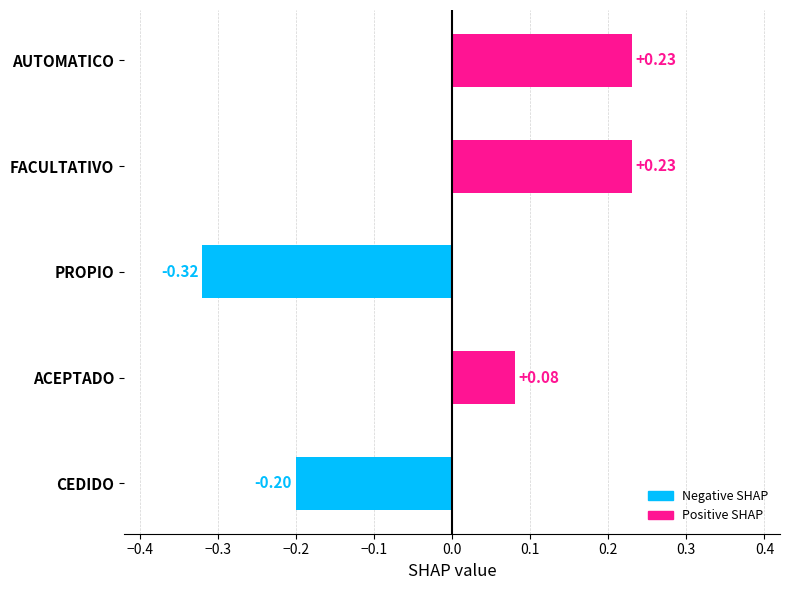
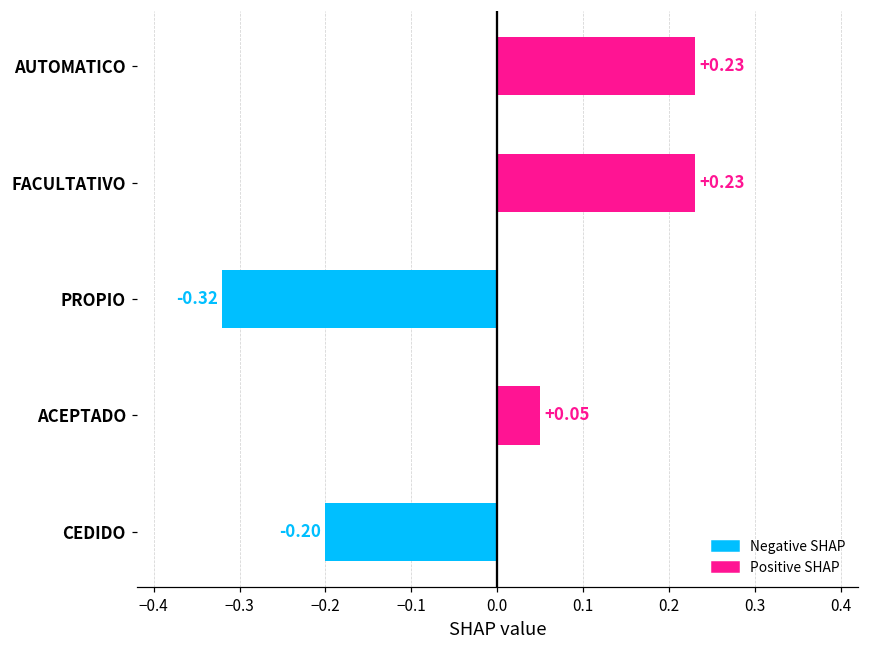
  {
    "AUTOMATICO": "+0.23",
    "FACULTATIVO": "+0.23",
    "PROPIO": "-0.32",
-   "ACEPTADO": "+0.08",
+   "ACEPTADO": "+0.05",
    "CEDIDO": "-0.20"
  }
